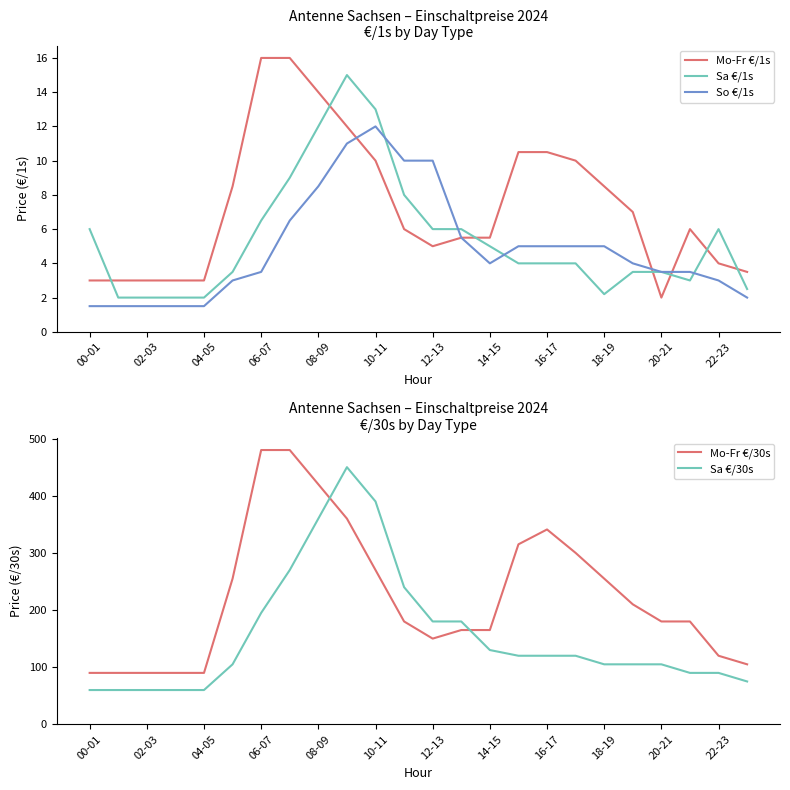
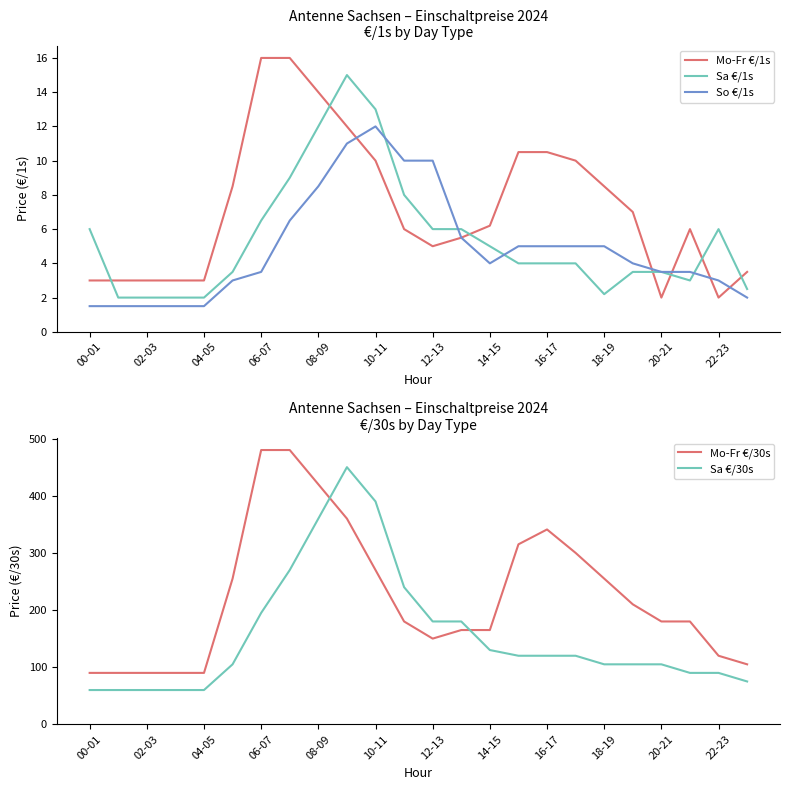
  {
    "Antenne Sachsen – Einschaltpreise 2024 €/1s by Day Type": {
      "Mo-Fr €/1s": {
        "00-01": 3.0,
        "02-03": 3.0,
        "04-05": 3.0,
        "06-07": 16.0,
        "08-09": 14.0,
        "10-11": 10.0,
        "12-13": 5.0,
-       "14-15": 5.5,
+       "14-15": 6.2,
        "16-17": 10.5,
        "18-19": 8.5,
        "20-21": 2.0,
-       "22-23": 4
+       "22-23": 2
      },
      "Sa €/1s": {
        "00-01": 6.0,
        "02-03": 2.0,
        "04-05": 2.0,
        "06-07": 6.5,
        "08-09": 12.0,
        "10-11": 13.0,
        "12-13": 6.0,
        "14-15": 5.0,
        "16-17": 4.0,
        "18-19": 2.2,
        "22-23": 6.0
      },
      "So €/1s": {
        "00-01": 1.5,
        "02-03": 1.5,
        "04-05": 1.5,
        "06-07": 3.5,
        "08-09": 8.5,
        "10-11": 12.0,
        "12-13": 10.0,
        "14-15": 4.0,
        "16-17": 5.0,
        "18-19": 5.0,
        "22-23": 3.0
      }
    },
    "Antenne Sachsen – Einschaltpreise 2024 €/30s by Day Type": {
      "Mo-Fr €/30s": {
        "00-01": 90,
        "02-03": 90,
        "04-05": 90,
        "06-07": 480,
        "08-09": 420,
        "10-11": 270,
        "12-13": 150,
        "14-15": 170,
        "16-17": 340,
        "18-19": 260,
        "20-21": 180,
        "22-23": 120
      },
      "Sa €/30s": {
        "00-01": 60,
        "02-03": 60,
        "04-05": 60,
        "06-07": 200,
        "08-09": 360,
        "10-11": 390,
        "12-13": 180,
        "14-15": 130,
        "16-17": 120,
        "18-19": 110,
        "20-21": 110,
        "22-23": 90
      }
    }
  }
